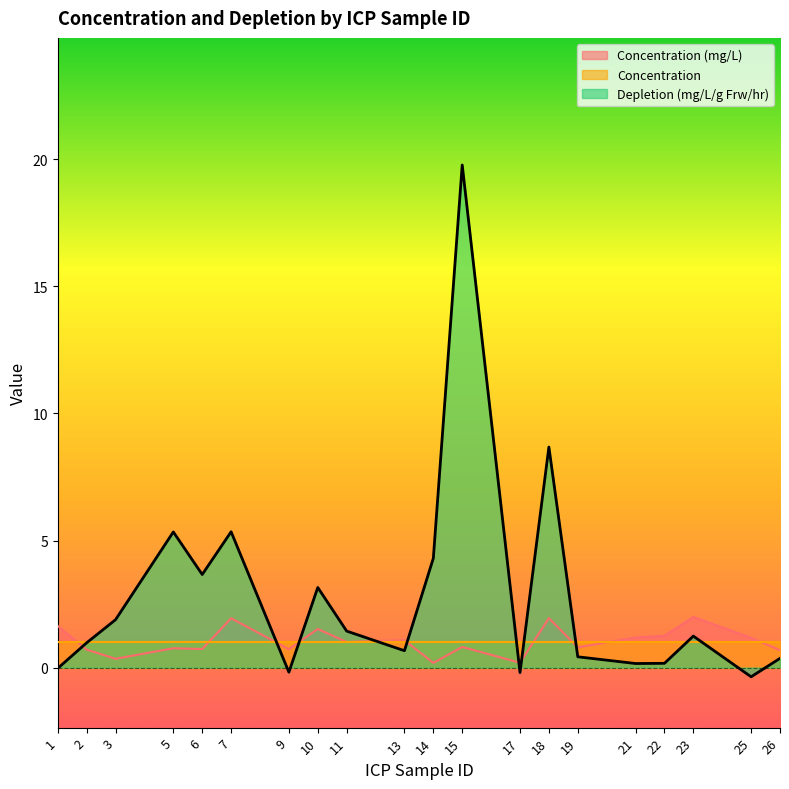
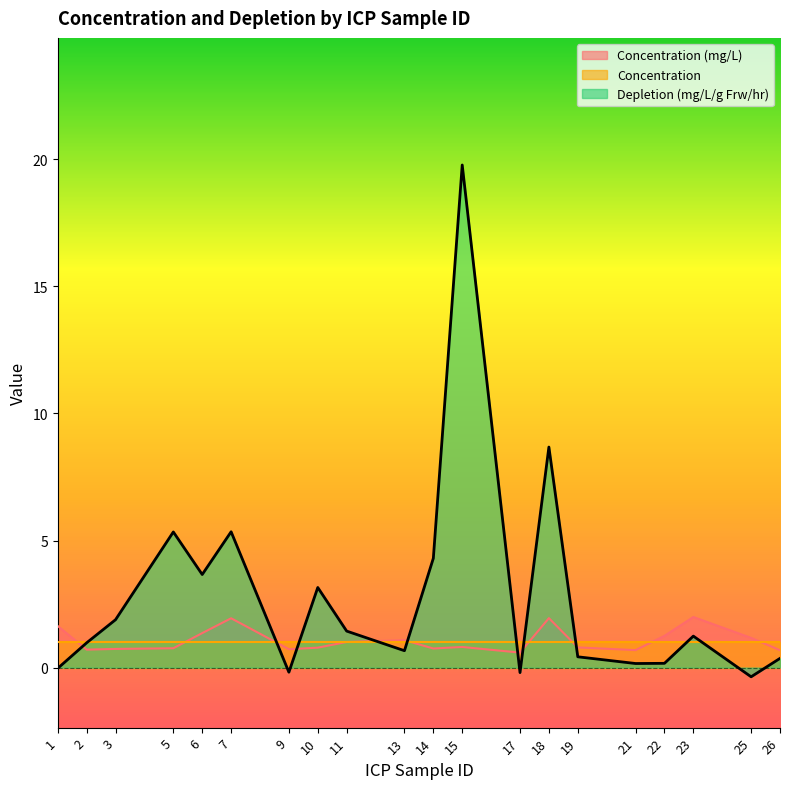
  {
    "Concentration (mg/L)": {
      "1": 1.6,
      "2": 0.7,
-     "3": 0.3,
+     "3": 0.7,
      "5": 0.8,
-     "6": 0.7,
+     "6": 1.4,
      "7": 1.9,
      "9": 0.7,
-     "10": 1.5,
-     "14": 0.2,
+     "10": 0.8,
+     "14": 0.8,
      "15": 0.8,
-     "17": 0.2,
+     "17": 0.6,
      "18": 1.9,
      "19": 0.8,
-     "21": 1.2,
+     "21": 0.7,
      "22": 1.3,
      "23": 2.0,
      "25": 1.2,
      "26": 0.7
    },
    "Concentration": {
      "1": 1.0,
      "3": 1.0,
      "5": 1.0,
      "6": 1.0,
      "7": 1.0,
      "9": 1.0,
      "10": 1.0,
      "14": 1.0,
      "15": 1.0,
      "17": 1.0,
      "18": 1.0,
      "19": 1.0,
      "21": 1.0,
      "22": 1.0,
      "23": 1.0,
      "25": 1.0,
      "26": 1.0
    }
  }
